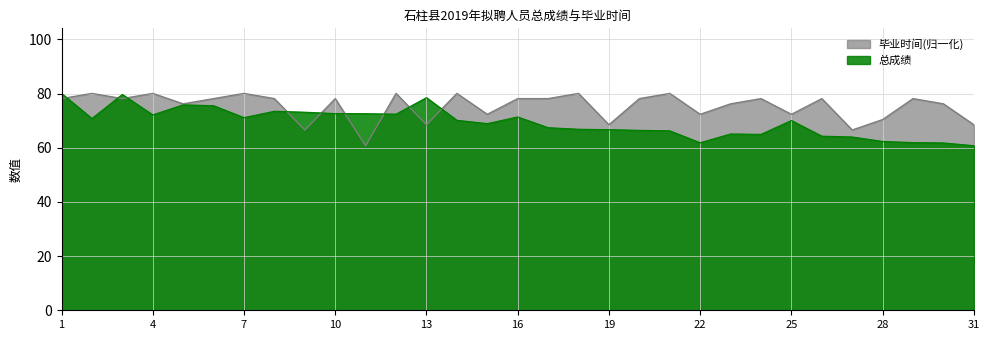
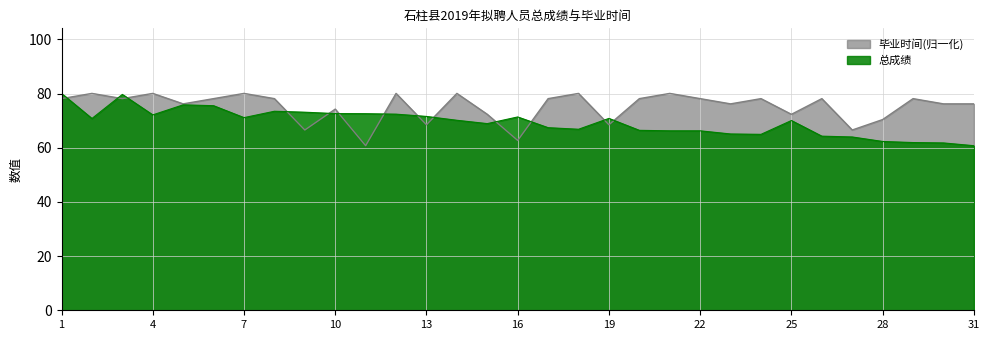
  {
    "毕业时间(归一化)": {
      "1": 78,
      "4": 80,
      "7": 80,
-     "10": 78,
+     "10": 74,
      "13": 68,
-     "16": 78,
+     "16": 63,
      "19": 68,
-     "22": 72,
+     "22": 78,
      "25": 72,
      "28": 70,
-     "31": 68
+     "31": 76
    },
    "总成绩": {
      "1": 80,
      "4": 72,
      "7": 71,
      "10": 73,
-     "13": 78,
+     "13": 72,
      "16": 71,
-     "19": 67,
-     "22": 62,
+     "19": 71,
+     "22": 66,
      "25": 70,
      "28": 62,
      "31": 61
    }
  }
